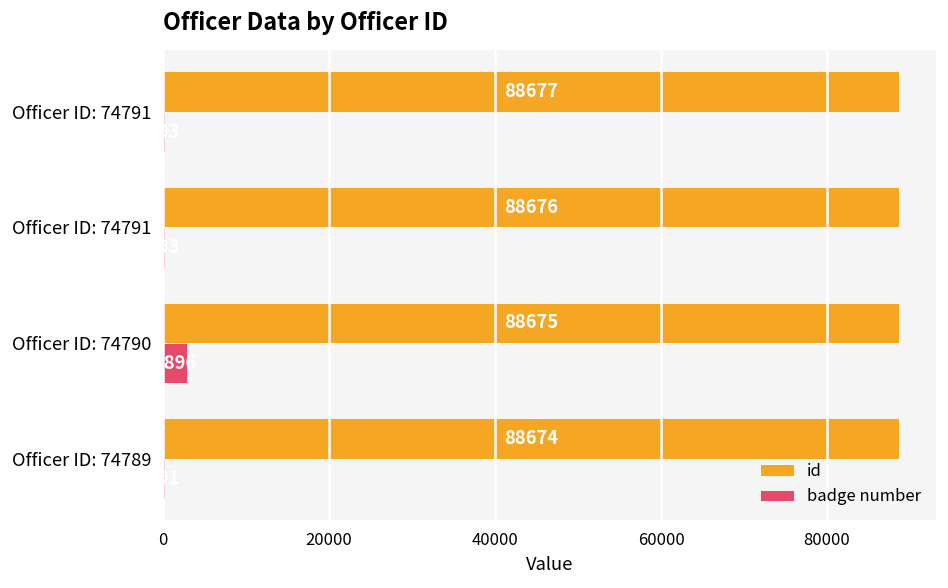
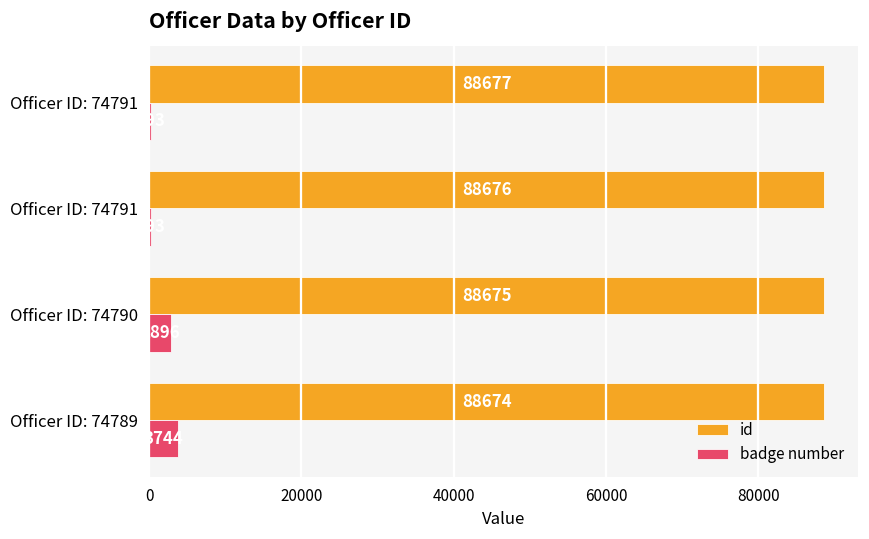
  {
    "id": {
      "Officer ID: 74790": 88675,
      "Officer ID: 74789": 88674
    },
    "badge number": {
      "Officer ID: 74790": 3000,
-     "Officer ID: 74789": 0
+     "Officer ID: 74789": 4000
    }
  }
